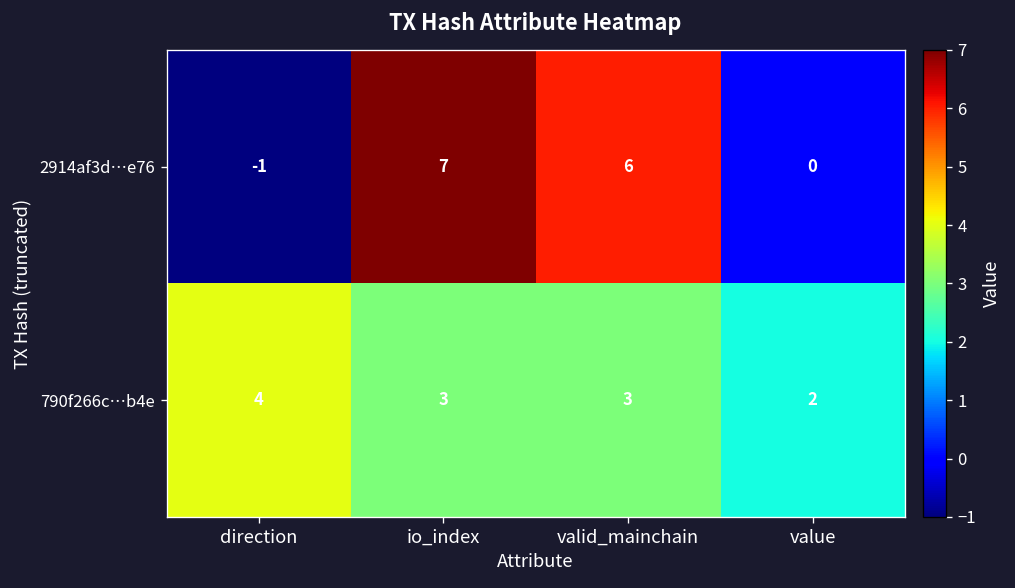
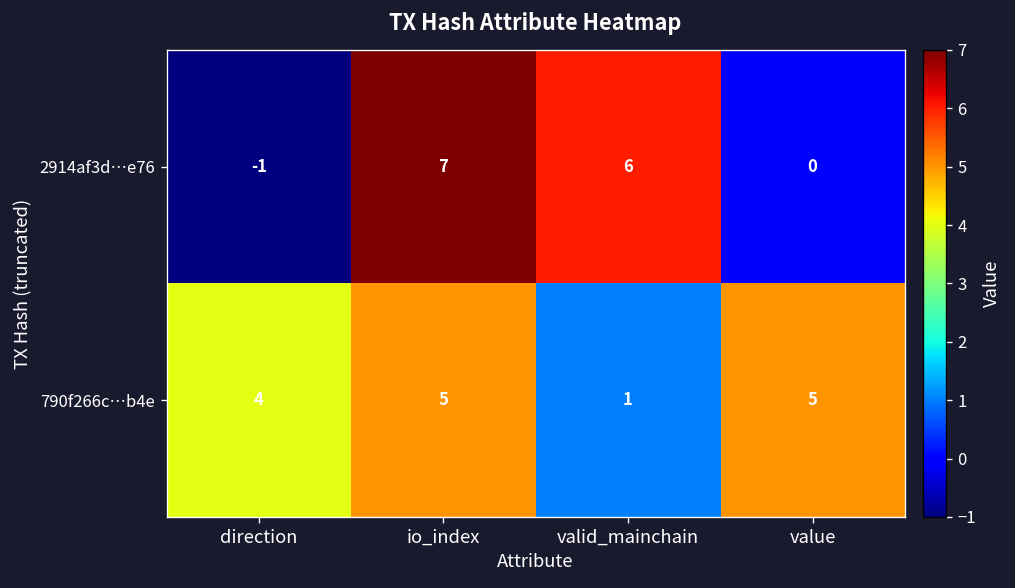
  {
    "2914af3d…e76": {
      "direction": -1,
      "io_index": 7,
      "valid_mainchain": 6,
      "value": 0
    },
    "790f266c…b4e": {
      "direction": 4,
-     "io_index": 3,
-     "valid_mainchain": 3,
-     "value": 2
+     "io_index": 5,
+     "valid_mainchain": 1,
+     "value": 5
    }
  }
